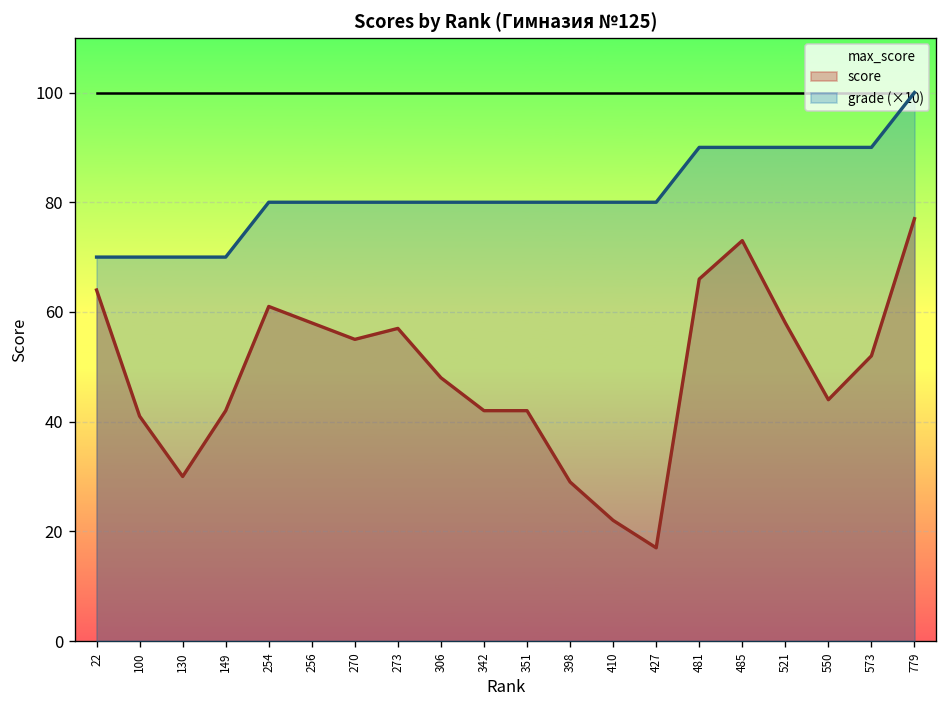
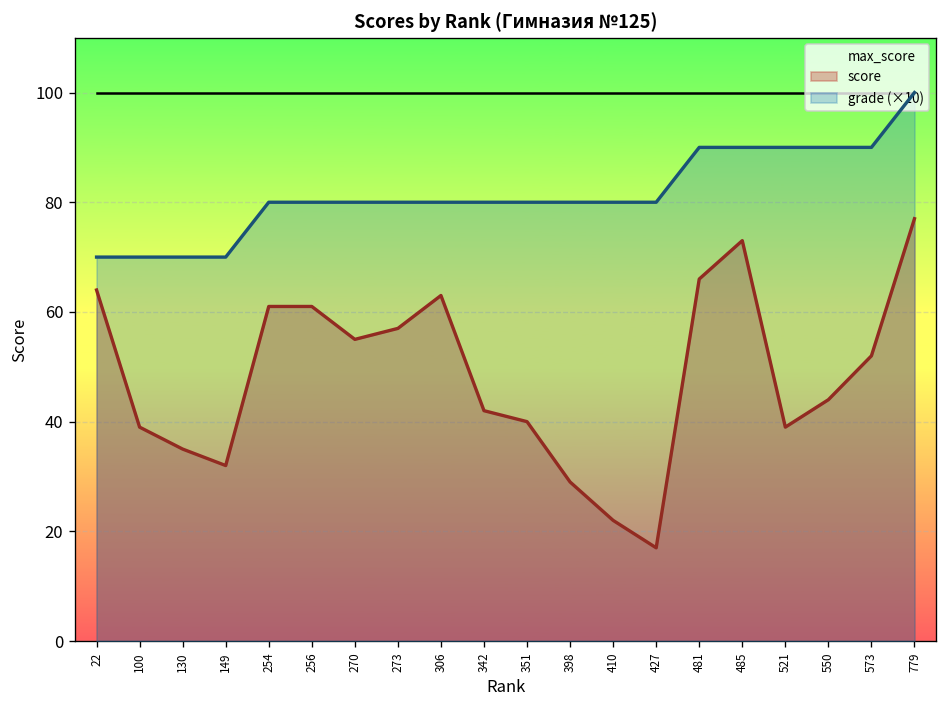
  {
    "score": {
      "22": 64,
-     "100": 41,
-     "130": 30,
-     "149": 42,
+     "100": 39,
+     "130": 35,
+     "149": 32,
      "254": 61,
-     "256": 58,
+     "256": 61,
      "270": 55,
      "273": 57,
-     "306": 48,
+     "306": 63,
      "342": 42,
-     "351": 42,
+     "351": 40,
      "398": 29,
      "410": 22,
      "427": 17,
      "481": 66,
      "485": 73,
-     "521": 58,
+     "521": 39,
      "550": 44,
      "573": 52,
      "779": 77
    }
  }
